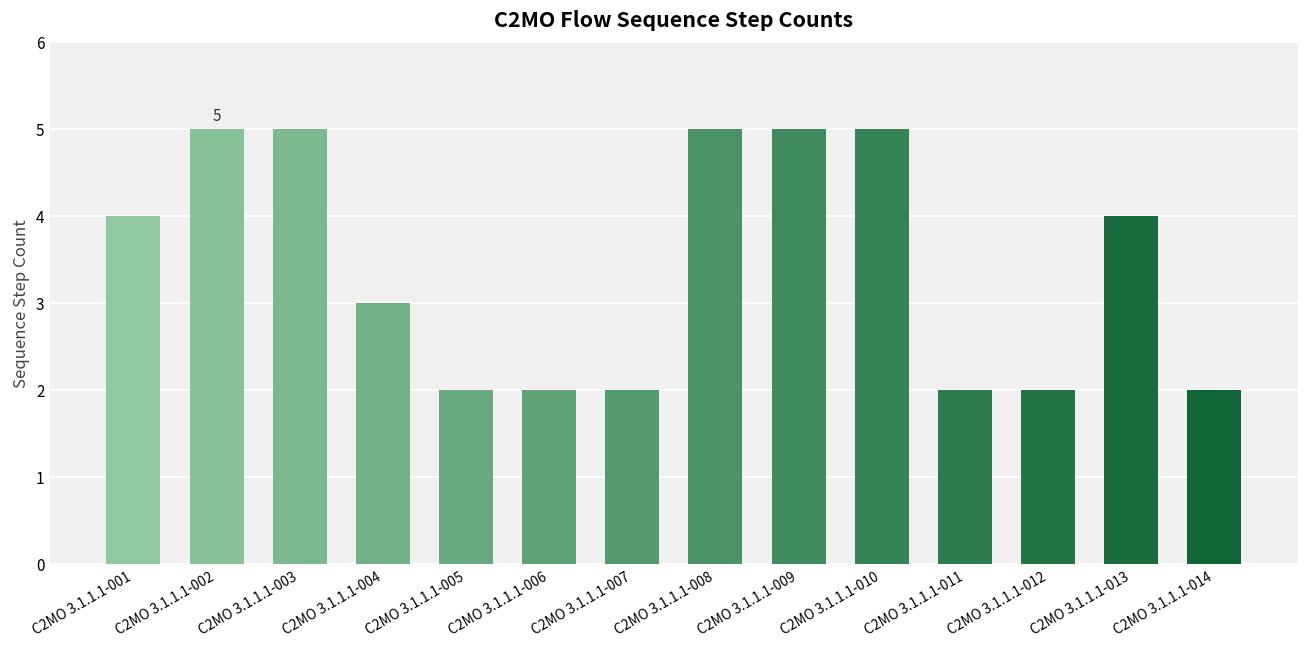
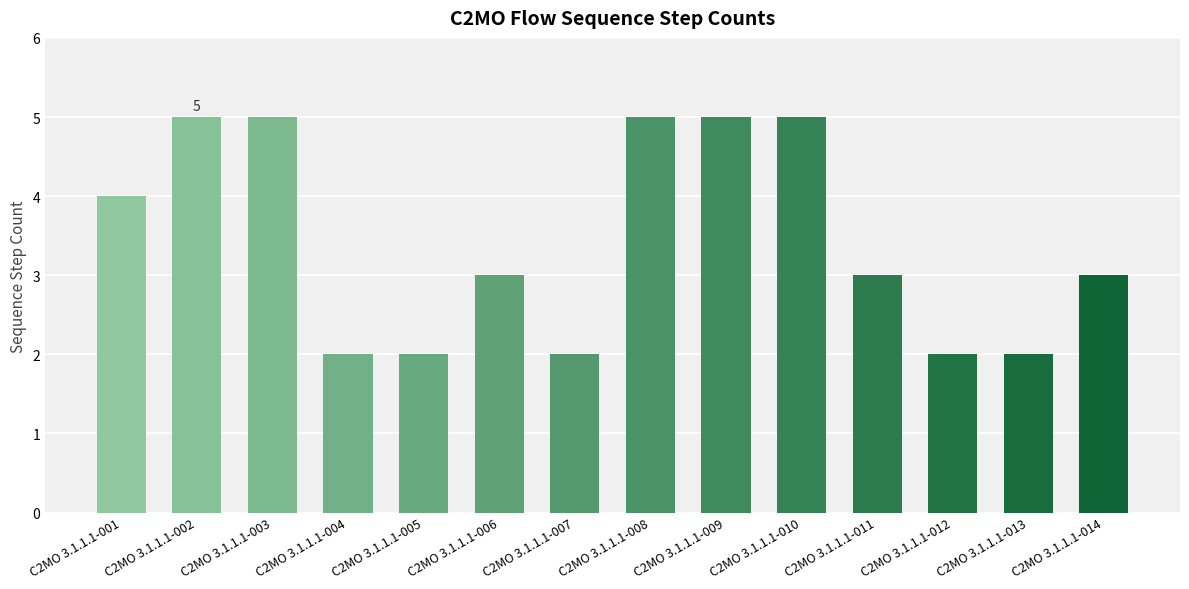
  {
    "C2MO 3.1.1.1-001": 4,
    "C2MO 3.1.1.1-003": 5,
-   "C2MO 3.1.1.1-004": 3,
+   "C2MO 3.1.1.1-004": 2,
    "C2MO 3.1.1.1-005": 2,
-   "C2MO 3.1.1.1-006": 2,
+   "C2MO 3.1.1.1-006": 3,
    "C2MO 3.1.1.1-007": 2,
    "C2MO 3.1.1.1-008": 5,
    "C2MO 3.1.1.1-009": 5,
    "C2MO 3.1.1.1-010": 5,
-   "C2MO 3.1.1.1-011": 2,
+   "C2MO 3.1.1.1-011": 3,
    "C2MO 3.1.1.1-012": 2,
-   "C2MO 3.1.1.1-013": 4,
-   "C2MO 3.1.1.1-014": 2
+   "C2MO 3.1.1.1-013": 2,
+   "C2MO 3.1.1.1-014": 3
  }
